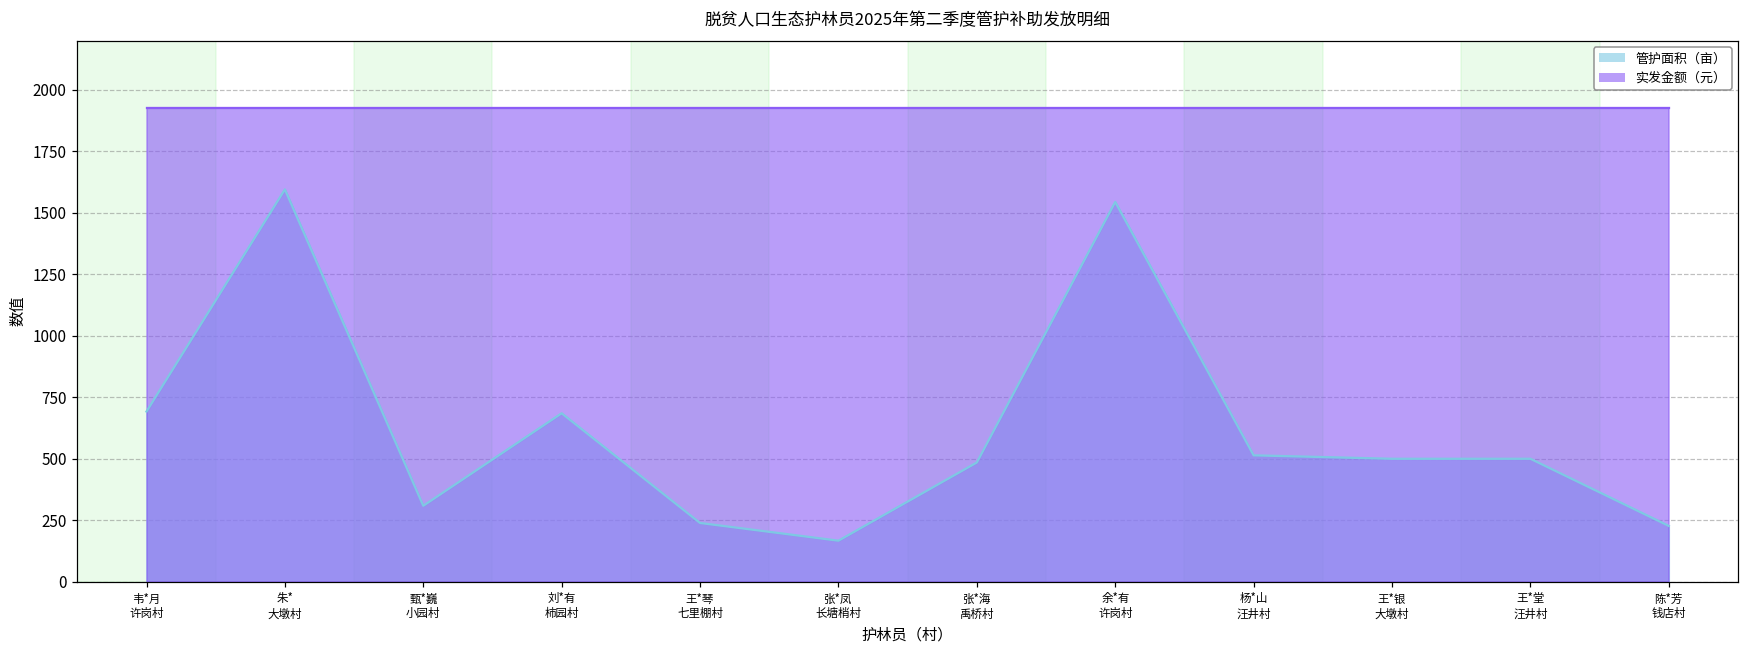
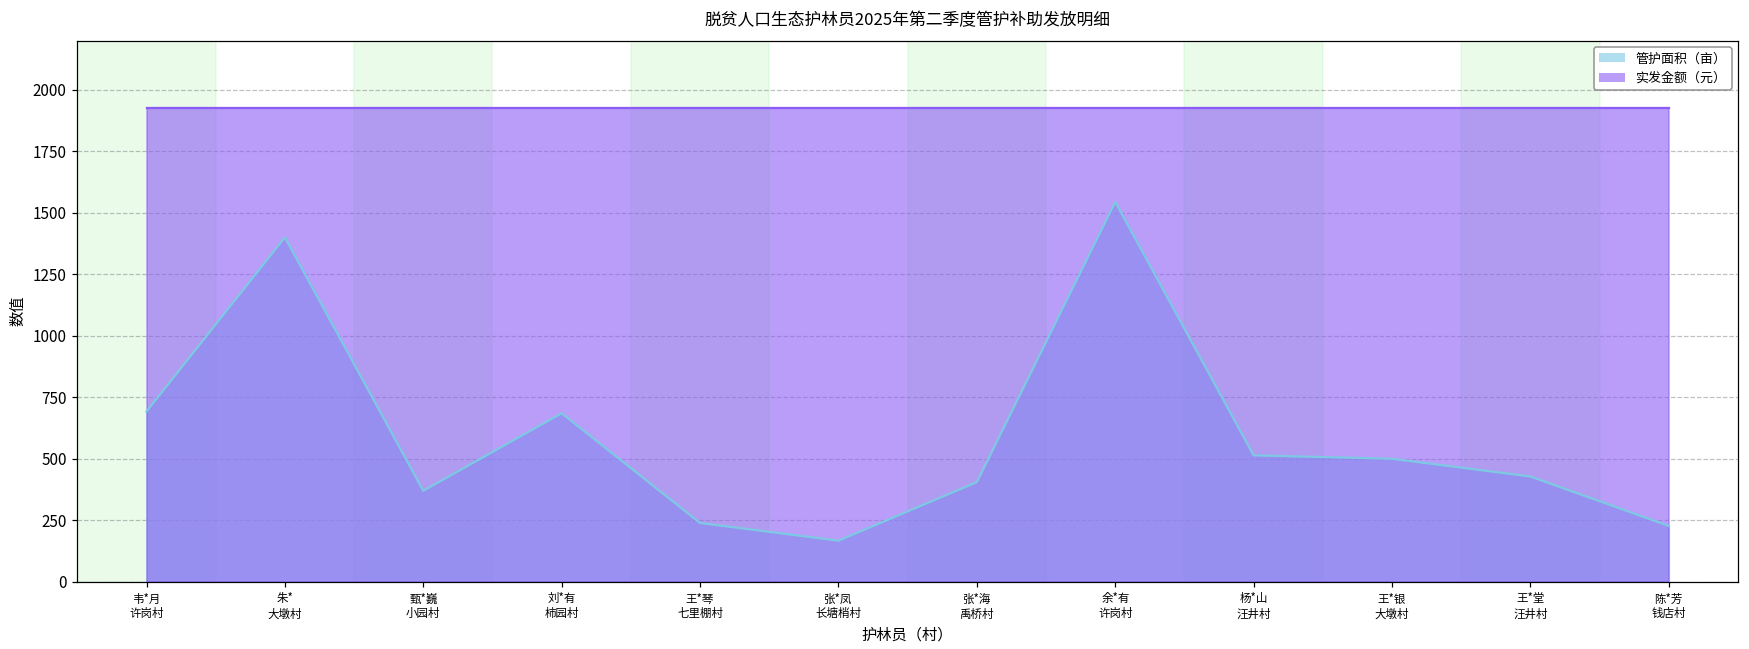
  {
    "管护面积（亩）": {
      "韦*月 许岗村": 690,
-     "朱* 大墩村": 1600,
-     "甄*巍 小园村": 310,
+     "朱* 大墩村": 1400,
+     "甄*巍 小园村": 370,
      "刘*有 柿园村": 690,
      "王*琴 七里棚村": 240,
      "张*凤 长塘梢村": 170,
-     "张*海 禹桥村": 490,
+     "张*海 禹桥村": 410,
      "余*有 许岗村": 1540,
      "杨*山 汪井村": 510,
      "王*银 大墩村": 500,
-     "王*堂 汪井村": 500,
+     "王*堂 汪井村": 430,
      "陈*芳 钱店村": 230
    },
    "实发金额（元）": {
      "韦*月 许岗村": 1930,
      "朱* 大墩村": 1930,
      "甄*巍 小园村": 1930,
      "刘*有 柿园村": 1930,
      "王*琴 七里棚村": 1930,
      "张*凤 长塘梢村": 1930,
      "张*海 禹桥村": 1930,
      "余*有 许岗村": 1930,
      "杨*山 汪井村": 1930,
      "王*银 大墩村": 1930,
      "王*堂 汪井村": 1930,
      "陈*芳 钱店村": 1930
    }
  }
